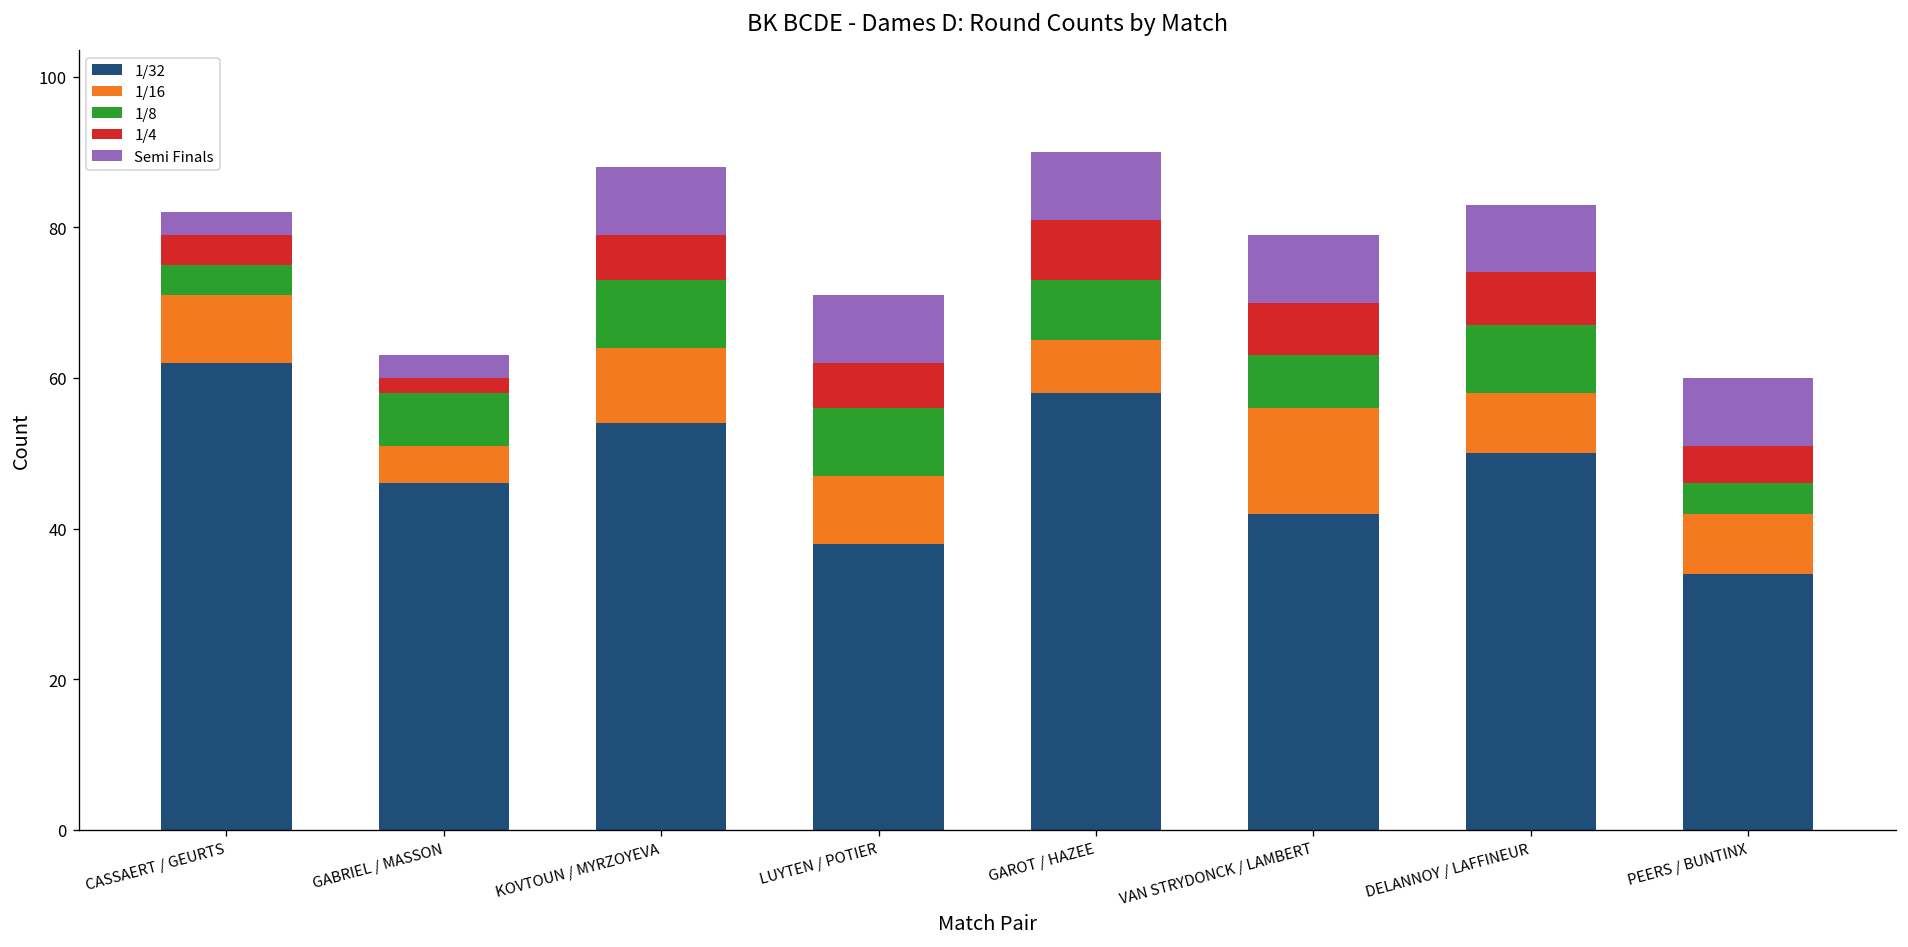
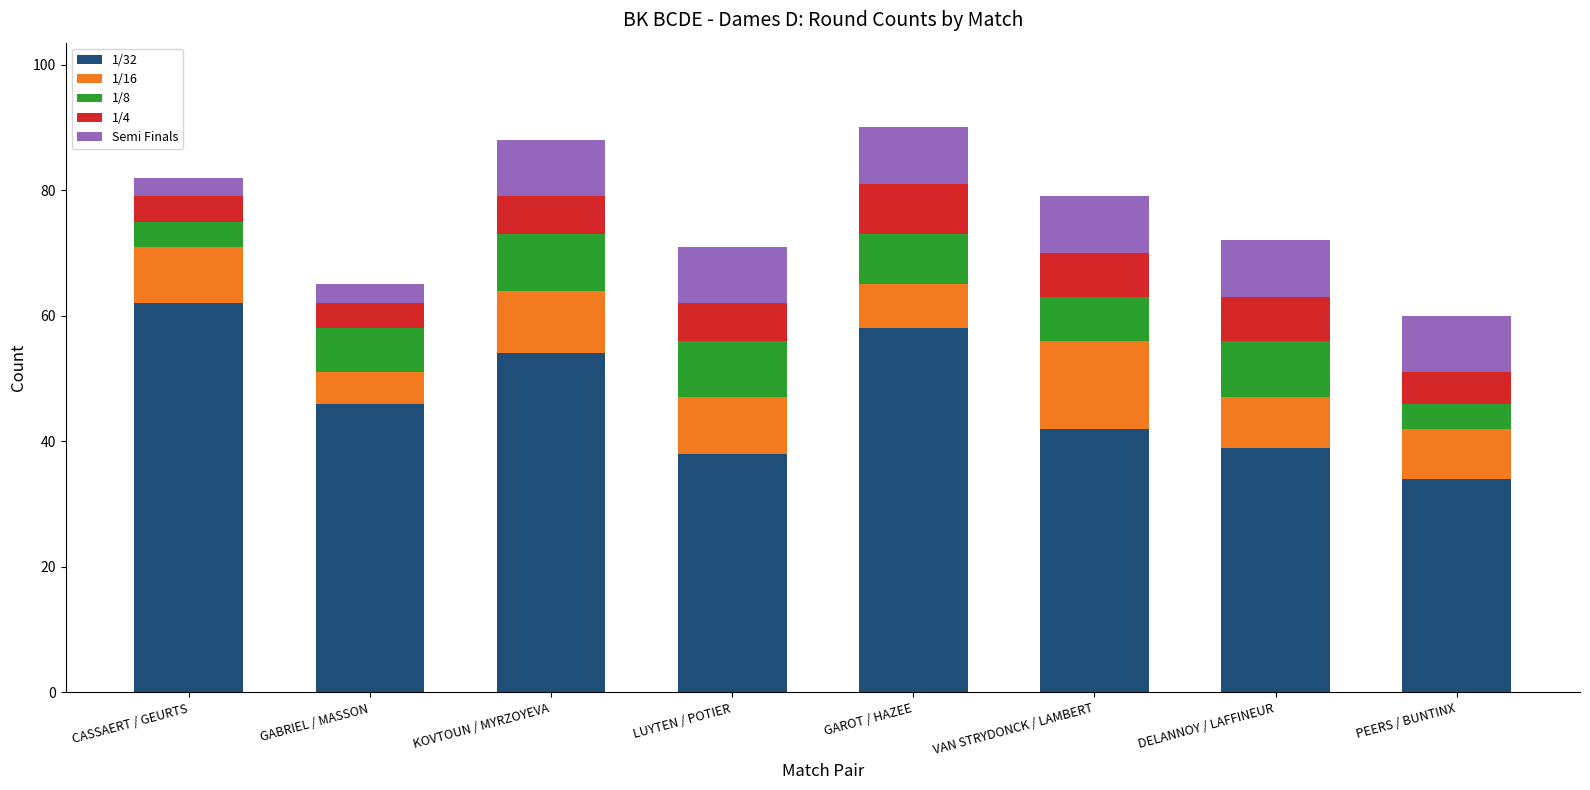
  {
    "1/32": {
      "CASSAERT / GEURTS": 62,
      "GABRIEL / MASSON": 46,
      "KOVTOUN / MYRZOYEVA": 54,
      "LUYTEN / POTIER": 38,
      "GAROT / HAZEE": 58,
      "VAN STRYDONCK / LAMBERT": 42,
-     "DELANNOY / LAFFINEUR": 50,
+     "DELANNOY / LAFFINEUR": 39,
      "PEERS / BUNTINX": 34
    },
    "1/16": {
      "CASSAERT / GEURTS": 9,
      "GABRIEL / MASSON": 5,
      "KOVTOUN / MYRZOYEVA": 10,
      "LUYTEN / POTIER": 9,
      "GAROT / HAZEE": 7,
      "VAN STRYDONCK / LAMBERT": 14,
      "DELANNOY / LAFFINEUR": 8,
      "PEERS / BUNTINX": 8
    },
    "1/8": {
      "CASSAERT / GEURTS": 4,
      "GABRIEL / MASSON": 7,
      "KOVTOUN / MYRZOYEVA": 9,
      "LUYTEN / POTIER": 9,
      "GAROT / HAZEE": 8,
      "VAN STRYDONCK / LAMBERT": 7,
      "DELANNOY / LAFFINEUR": 9,
      "PEERS / BUNTINX": 4
    },
    "1/4": {
      "CASSAERT / GEURTS": 4,
-     "GABRIEL / MASSON": 2,
+     "GABRIEL / MASSON": 4,
      "KOVTOUN / MYRZOYEVA": 6,
      "LUYTEN / POTIER": 6,
      "GAROT / HAZEE": 8,
      "VAN STRYDONCK / LAMBERT": 7,
      "DELANNOY / LAFFINEUR": 7,
      "PEERS / BUNTINX": 5
    },
    "Semi Finals": {
      "CASSAERT / GEURTS": 3,
      "GABRIEL / MASSON": 3,
      "KOVTOUN / MYRZOYEVA": 9,
      "LUYTEN / POTIER": 9,
      "GAROT / HAZEE": 9,
      "VAN STRYDONCK / LAMBERT": 9,
      "DELANNOY / LAFFINEUR": 9,
      "PEERS / BUNTINX": 9
    }
  }
